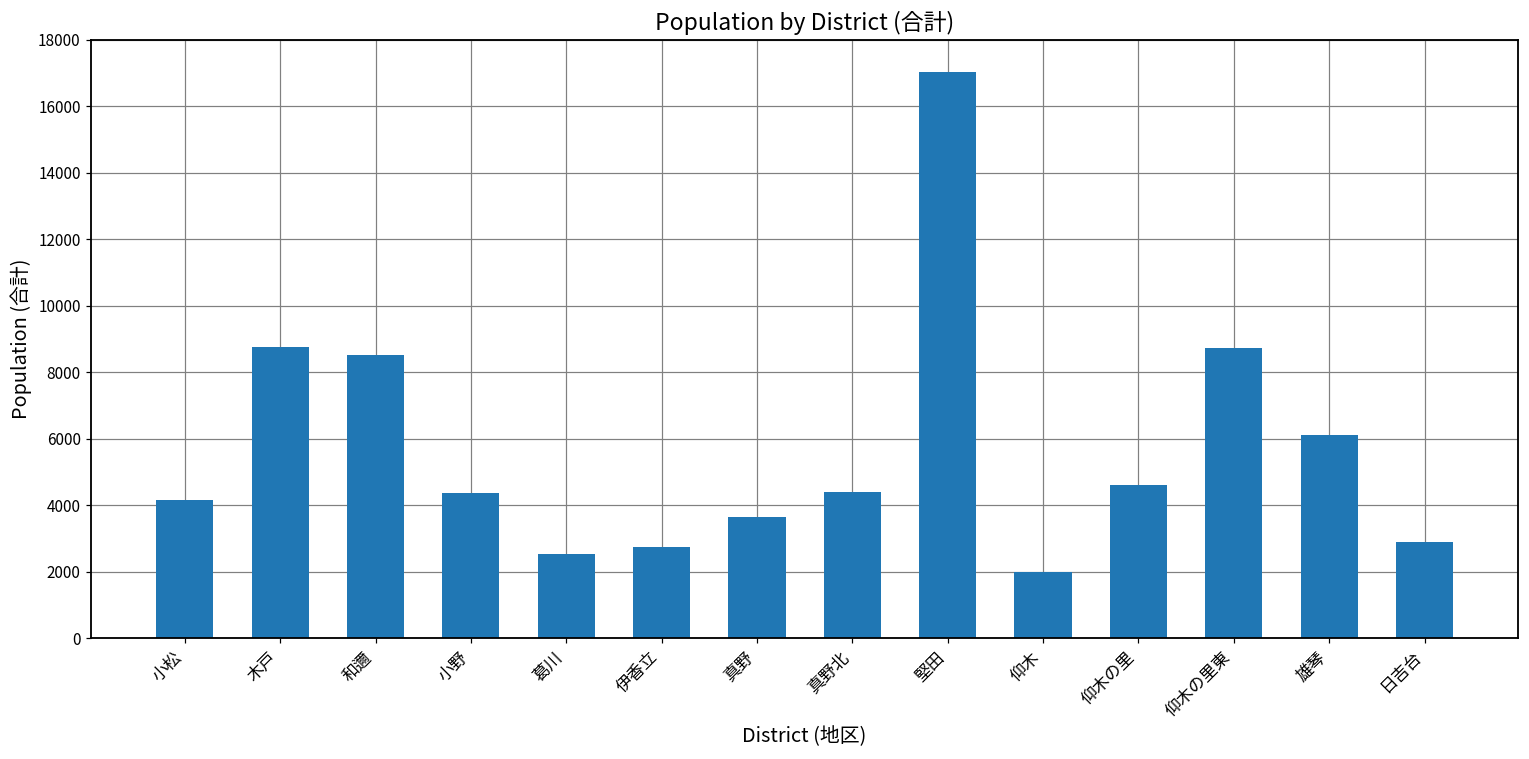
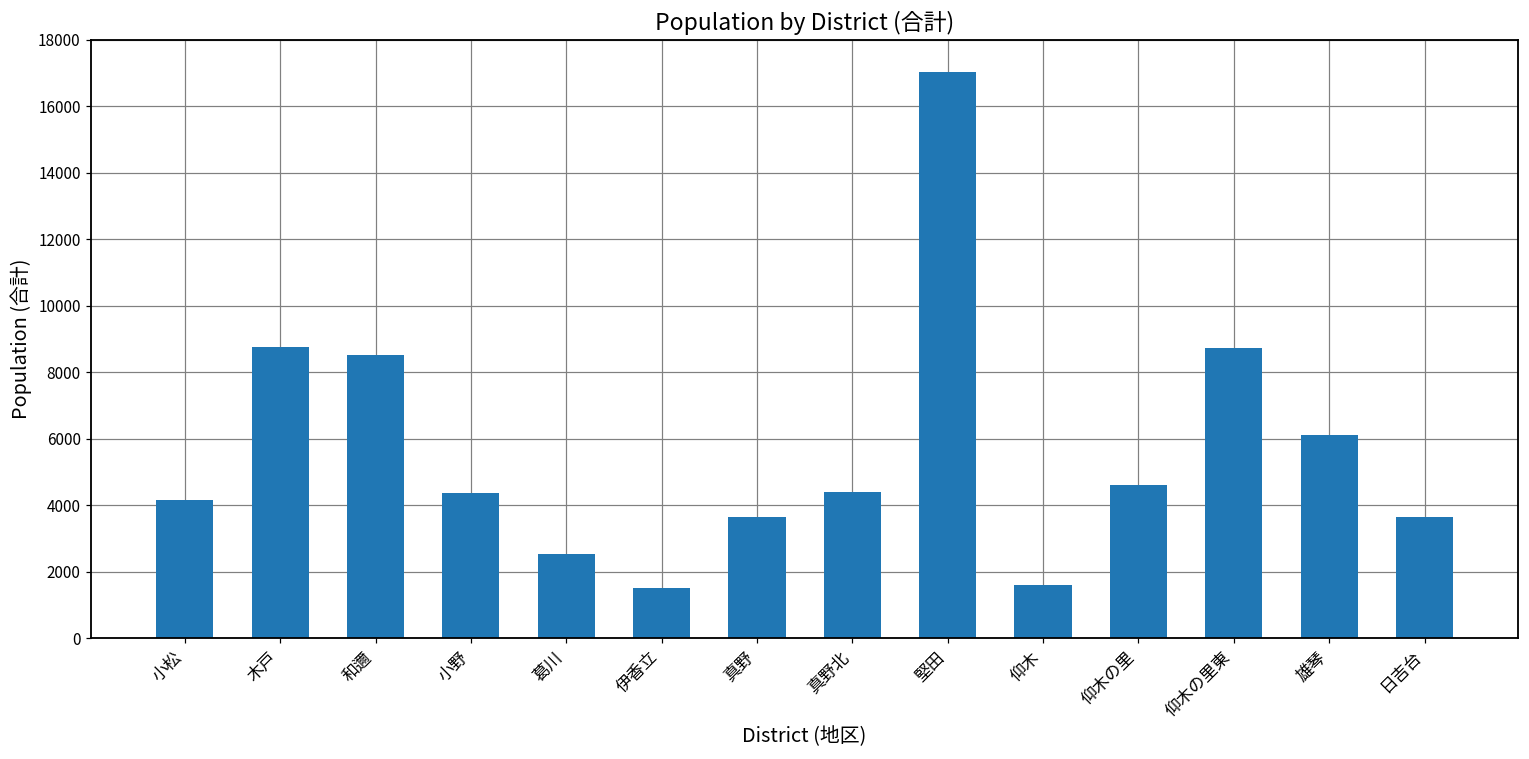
  {
    "小松": 4100,
    "木戸": 8800,
    "和邇": 8500,
    "小野": 4400,
    "葛川": 2500,
-   "伊香立": 2700,
+   "伊香立": 1500,
    "真野": 3700,
    "真野北": 4400,
    "堅田": 17000,
-   "仰木": 2000,
+   "仰木": 1600,
    "仰木の里": 4600,
    "仰木の里東": 8700,
    "雄琴": 6100,
-   "日吉台": 2900
+   "日吉台": 3600
  }
